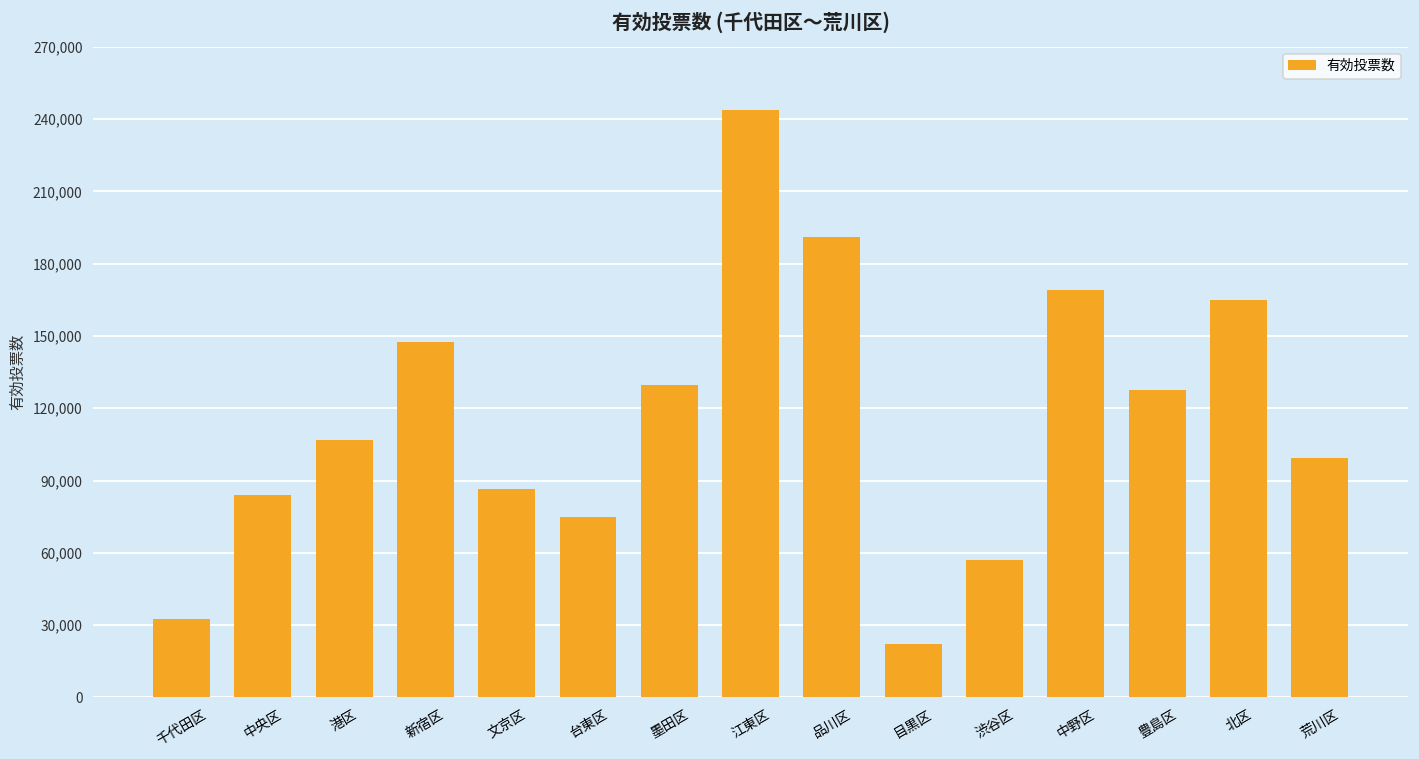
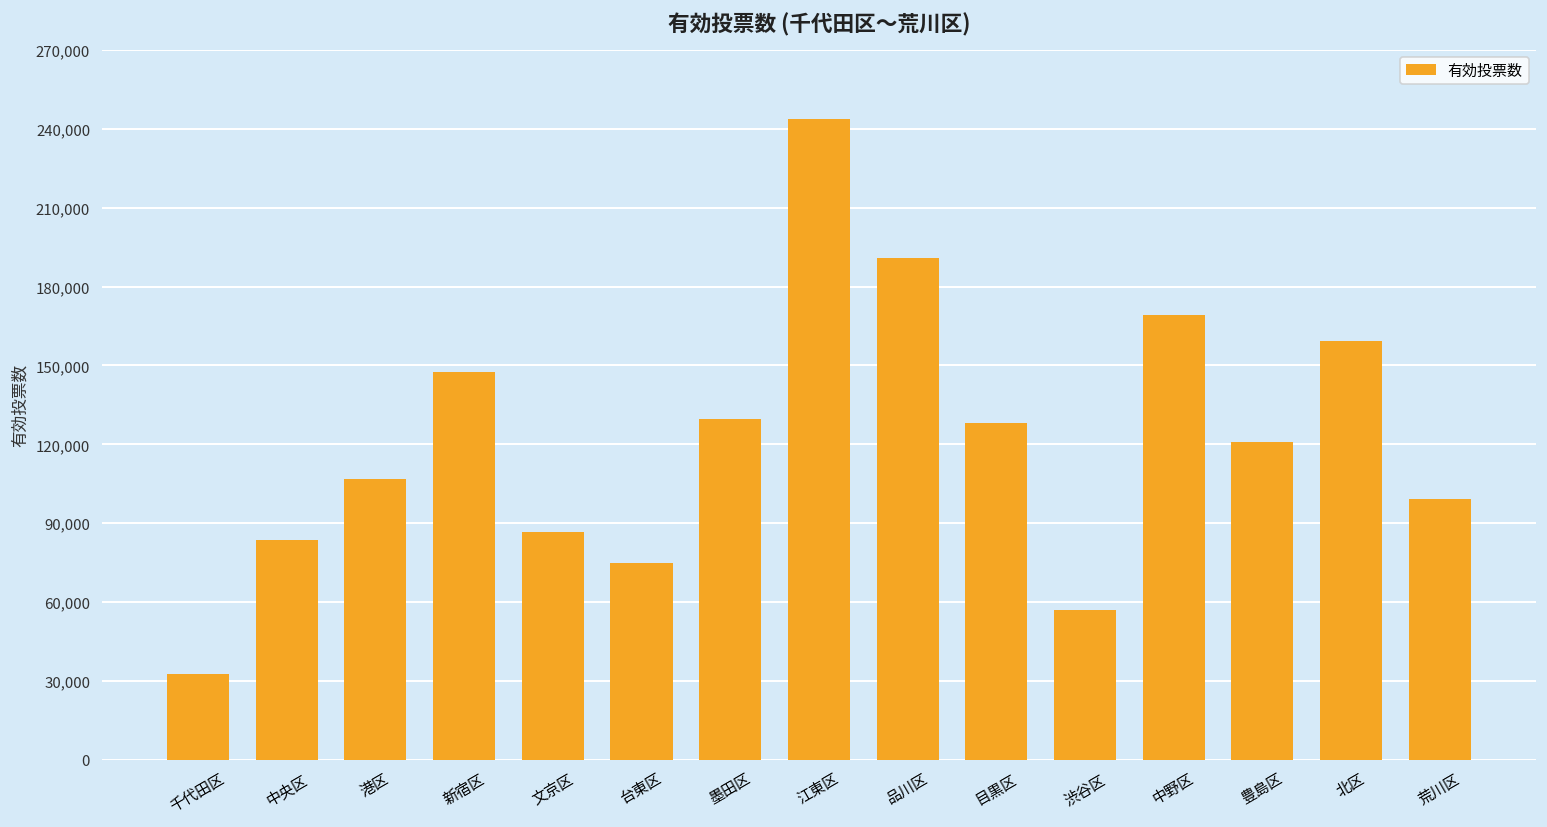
  {
    "千代田区": "33,000",
    "中央区": "84,000",
    "港区": "107,000",
    "新宿区": "148,000",
    "文京区": "87,000",
    "台東区": "75,000",
    "墨田区": "130,000",
    "江東区": "244,000",
    "品川区": "191,000",
-   "目黒区": "22,000",
+   "目黒区": "128,000",
    "渋谷区": "57,000",
    "中野区": "169,000",
-   "豊島区": "127,000",
-   "北区": "165,000",
+   "豊島区": "121,000",
+   "北区": "159,000",
    "荒川区": "99,000"
  }
